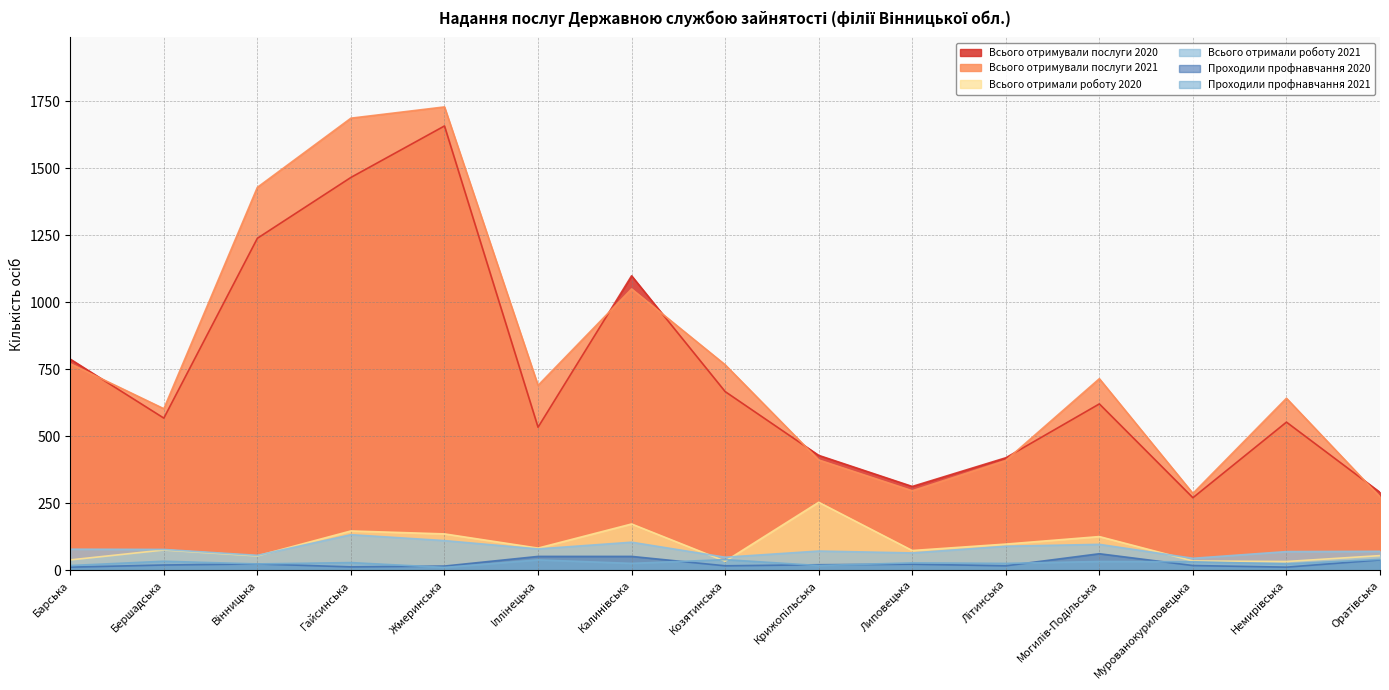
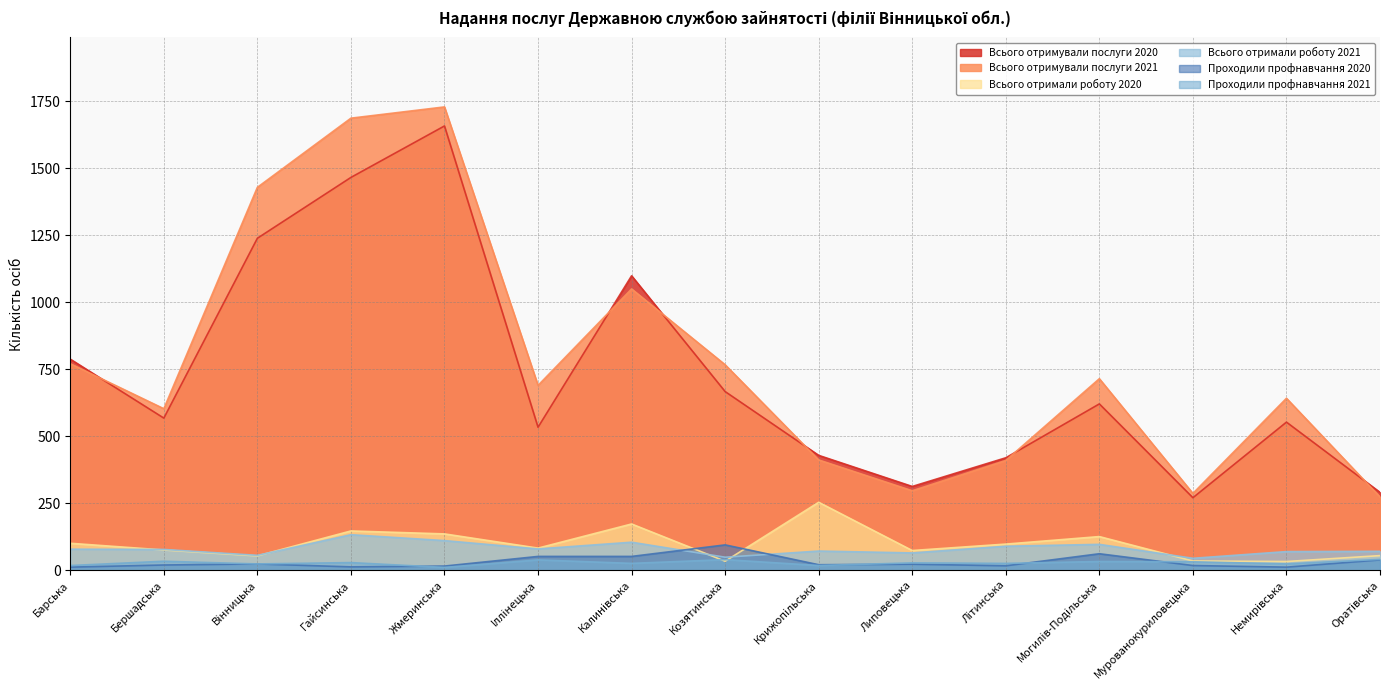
  {
    "Всього отримували послуги 2020": {
      "Барська": 790,
      "Бершадська": 570,
      "Вінницька": 1240,
      "Гайсинська": 1470,
      "Жмеринська": 1660,
      "Іллінецька": 530,
      "Калинівська": 1100,
      "Козятинська": 670,
      "Крижопільська": 430,
      "Липовецька": 310,
      "Літинська": 420,
      "Могилів-Подільська": 620,
      "Мурованокуриловецька": 270,
      "Немирівська": 550,
      "Оратівська": 290
    },
    "Всього отримували послуги 2021": {
      "Барська": 770,
      "Бершадська": 600,
      "Вінницька": 1430,
      "Гайсинська": 1690,
      "Жмеринська": 1730,
      "Іллінецька": 690,
      "Калинівська": 1050,
      "Козятинська": 770,
      "Крижопільська": 410,
      "Липовецька": 300,
      "Літинська": 410,
      "Могилів-Подільська": 720,
      "Мурованокуриловецька": 290,
      "Немирівська": 640,
      "Оратівська": 270
    },
    "Всього отримали роботу 2020": {
-     "Барська": 40,
+     "Барська": 100,
      "Гайсинська": 150,
      "Жмеринська": 140,
      "Калинівська": 170,
      "Крижопільська": 250,
      "Могилів-Подільська": 130,
      "Оратівська": 60
    },
    "Проходили профнавчання 2020": {
      "Бершадська": 20,
      "Гайсинська": 10,
      "Іллінецька": 50,
      "Калинівська": 50,
-     "Козятинська": 20,
+     "Козятинська": 100,
      "Могилів-Подільська": 60,
      "Мурованокуриловецька": 20,
      "Немирівська": 10
    }
  }
